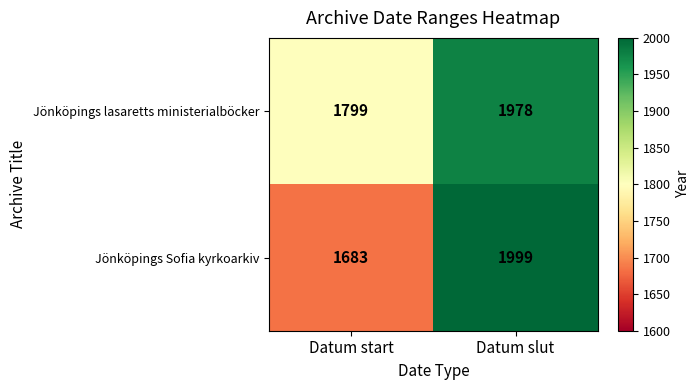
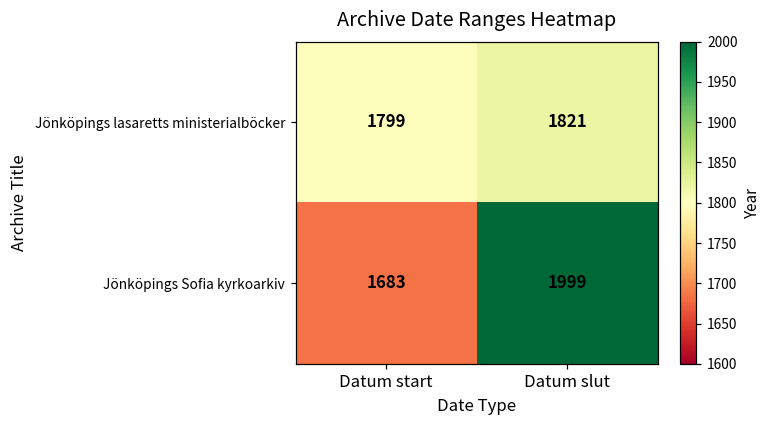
  {
    "Jönköpings lasaretts ministerialböcker": {
      "Datum start": 1799,
-     "Datum slut": 1978
+     "Datum slut": 1821
    },
    "Jönköpings Sofia kyrkoarkiv": {
      "Datum start": 1683,
      "Datum slut": 1999
    }
  }
